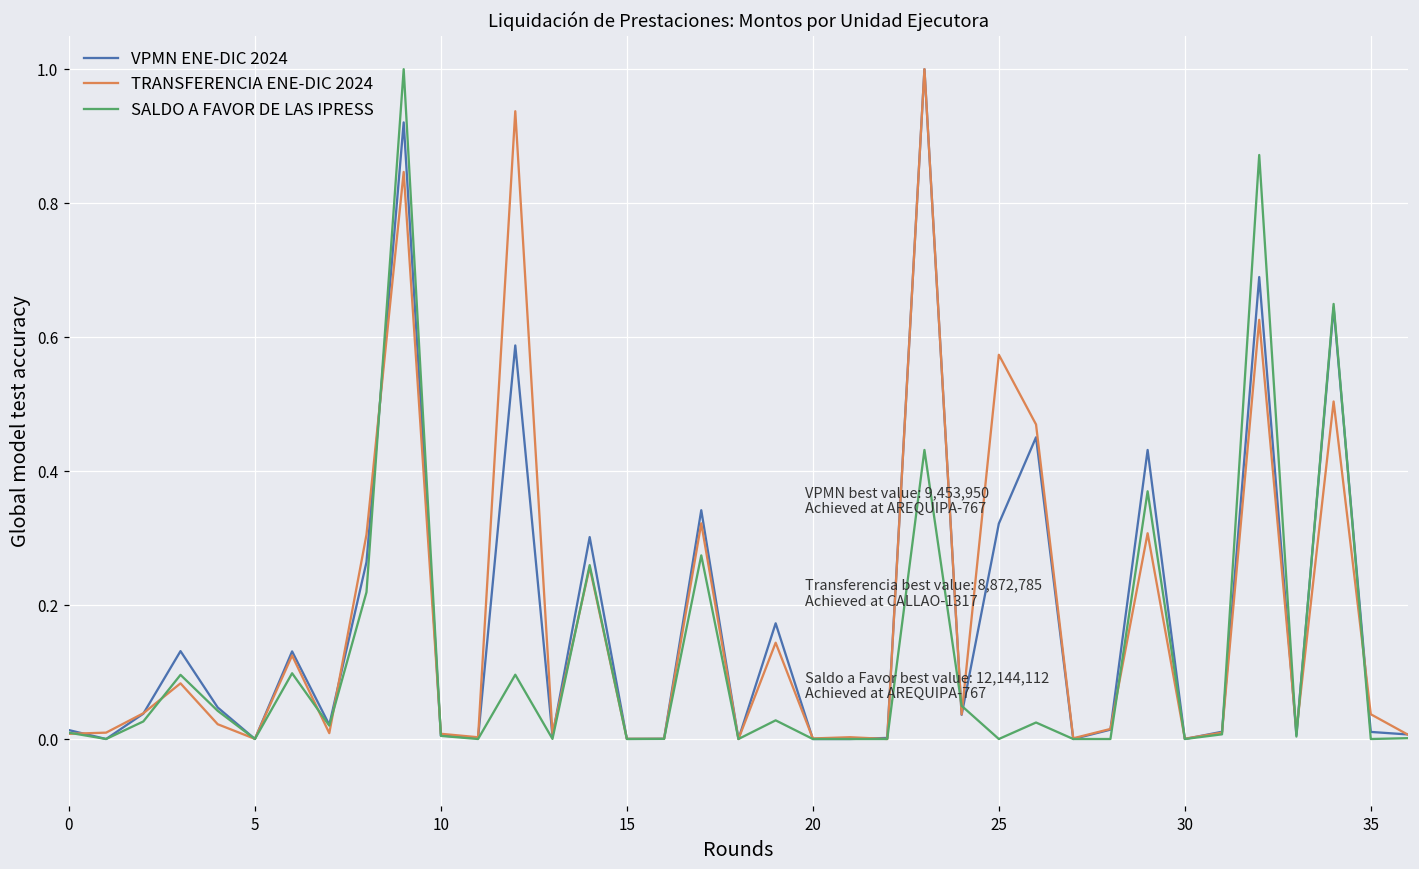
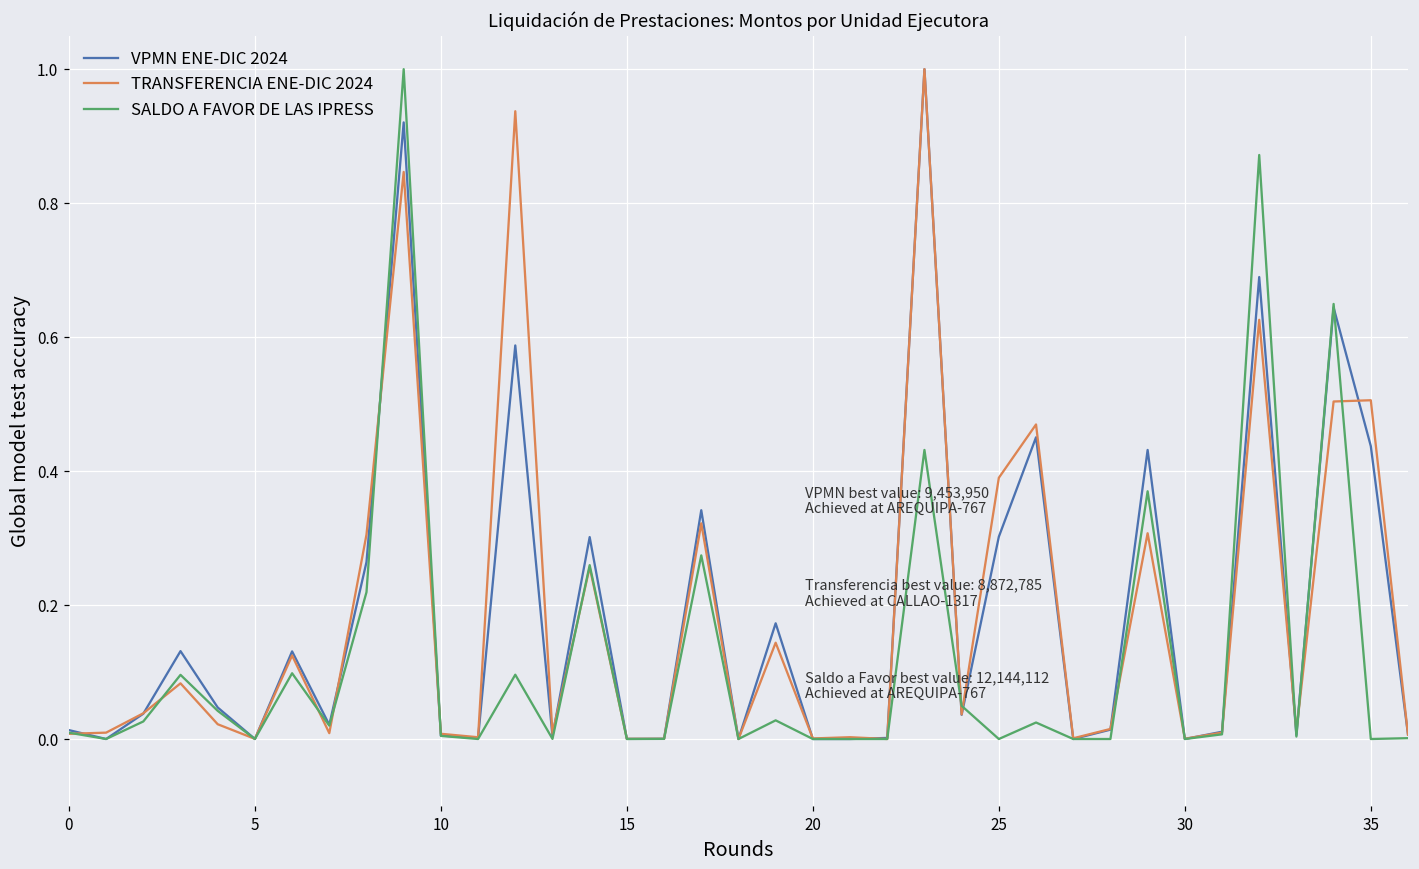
  {
    "VPMN ENE-DIC 2024": {
-     "25": 0.32,
-     "35": 0.01
+     "25": 0.30,
+     "35": 0.44
    },
    "TRANSFERENCIA ENE-DIC 2024": {
-     "25": 0.57,
-     "35": 0.04
+     "25": 0.39,
+     "35": 0.51
    },
    "SALDO A FAVOR DE LAS IPRESS": {
      "25": 0.00,
      "35": 0.00
    }
  }
